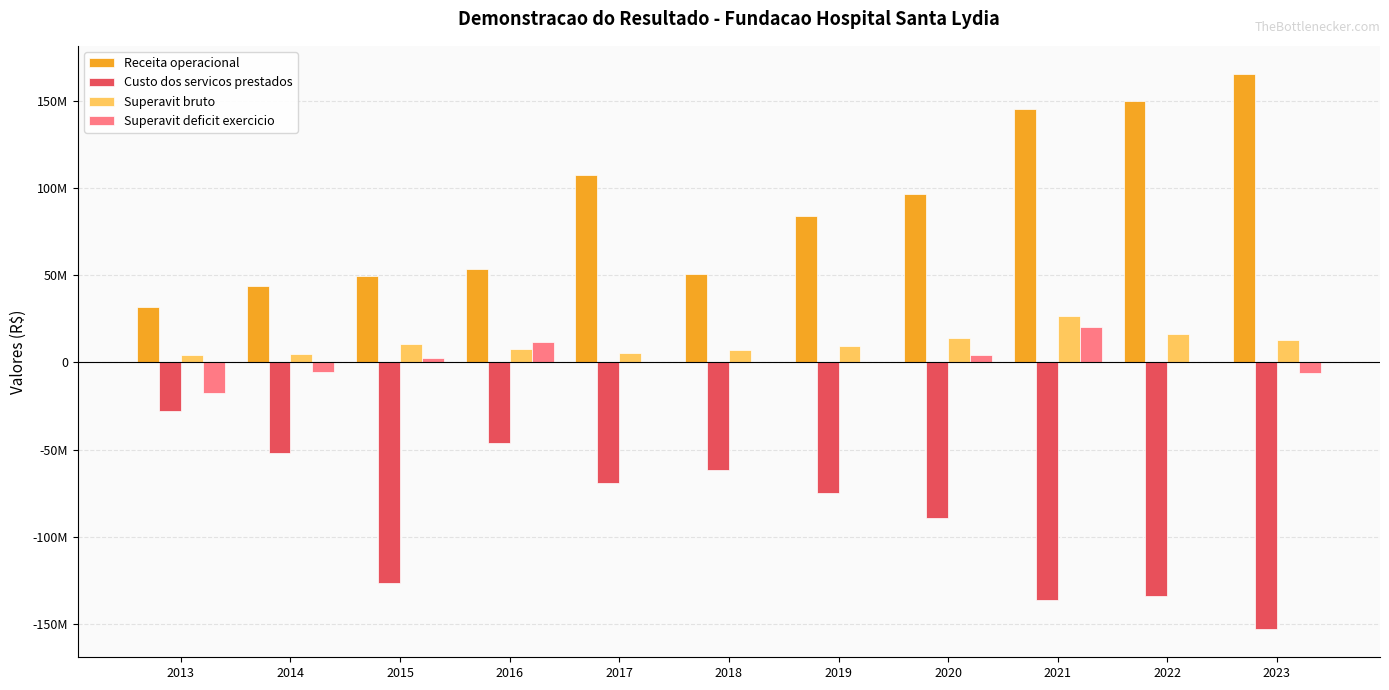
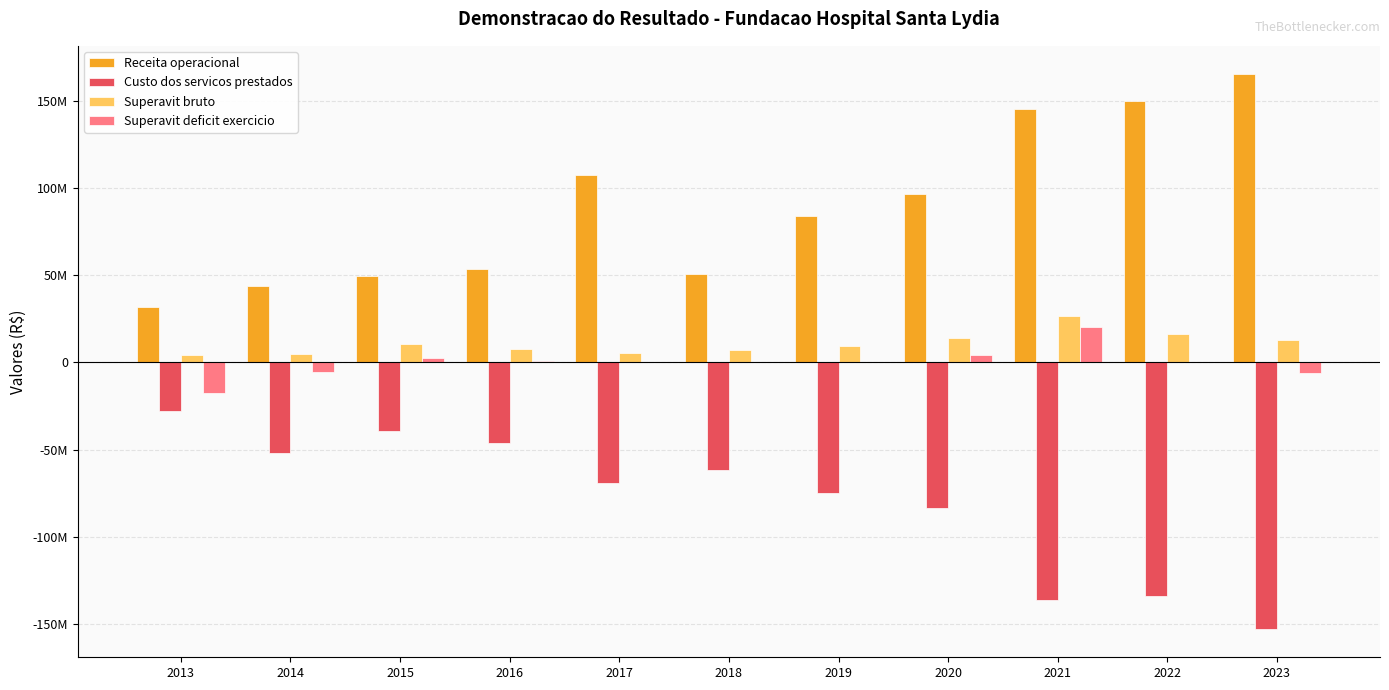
  {
    "Receita operacional": {
      "2013": 32000000,
      "2014": 44000000,
      "2015": 50000000,
      "2016": 54000000,
      "2017": 107000000,
      "2018": 51000000,
      "2019": 84000000,
      "2020": 97000000,
      "2021": 145000000,
      "2022": 150000000,
      "2023": 166000000
    },
    "Custo dos servicos prestados": {
      "2013": -28000000,
      "2014": -52000000,
-     "2015": -127000000,
+     "2015": -39000000,
      "2016": -46000000,
      "2017": -69000000,
      "2018": -62000000,
      "2019": -75000000,
-     "2020": -89000000,
+     "2020": -84000000,
      "2021": -136000000,
      "2022": -134000000,
      "2023": -153000000
    },
    "Superavit bruto": {
      "2013": 4000000,
      "2014": 5000000,
      "2015": 11000000,
      "2016": 8000000,
      "2017": 6000000,
      "2018": 7000000,
      "2019": 9000000,
      "2020": 14000000,
      "2021": 27000000,
      "2022": 16000000,
      "2023": 13000000
    },
    "Superavit deficit exercicio": {
      "2013": -18000000,
      "2014": -6000000,
      "2015": 2000000,
-     "2016": 12000000,
+     "2016": 1000000,
      "2020": 4000000,
      "2021": 20000000,
      "2023": -6000000
    }
  }
